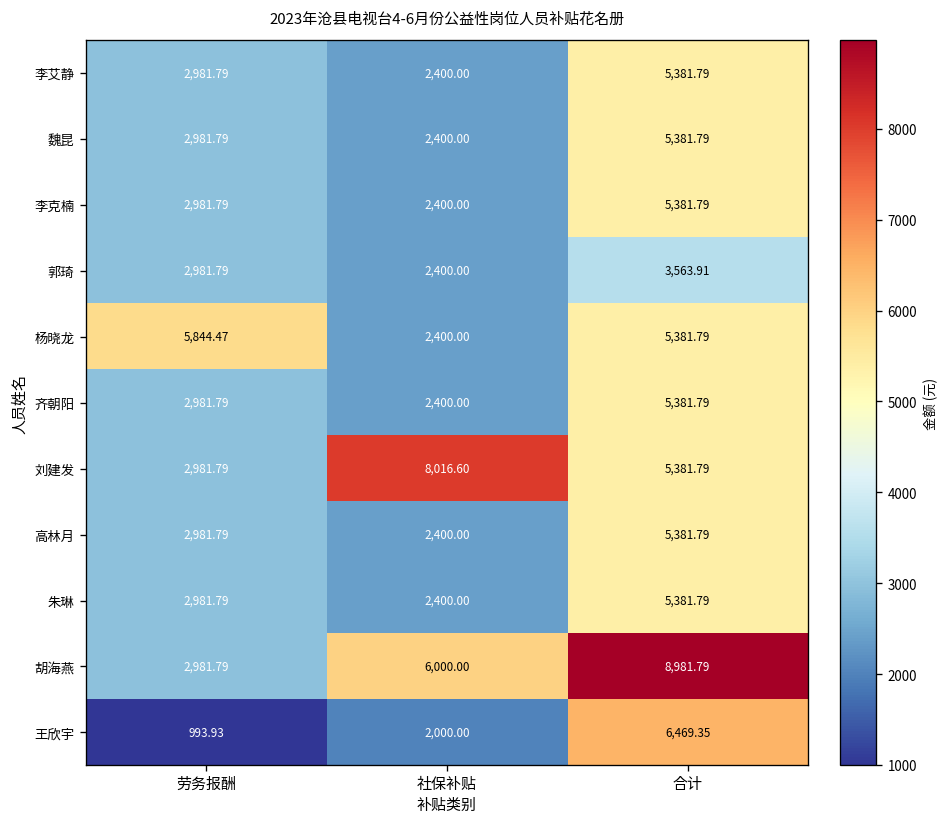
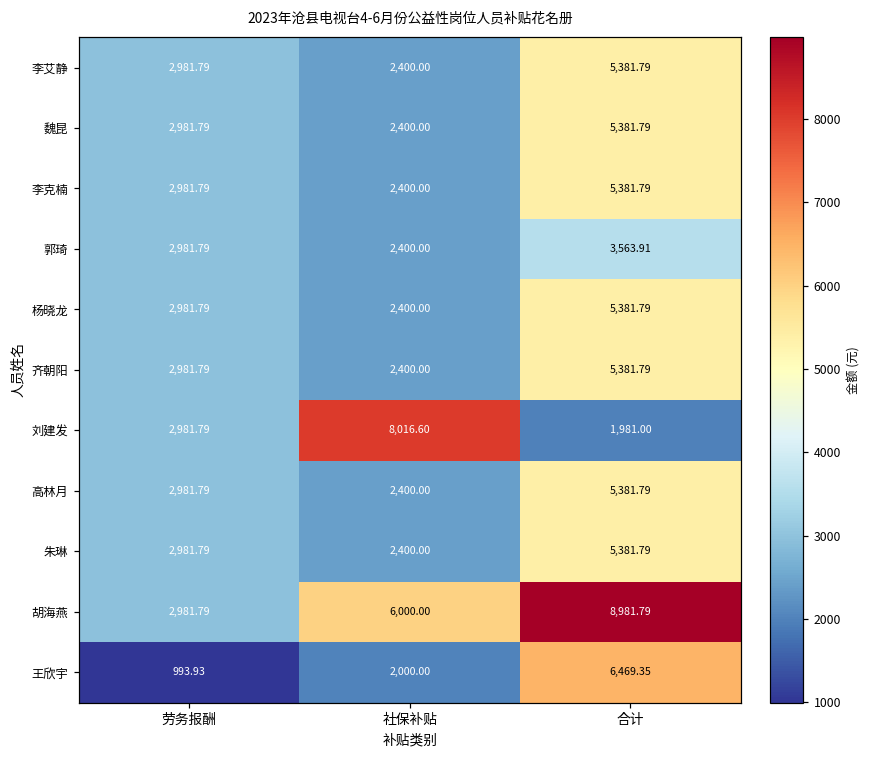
  {
    "李艾静": {
      "劳务报酬": "2,981.79",
      "社保补贴": "2,400.00",
      "合计": "5,381.79"
    },
    "魏昆": {
      "劳务报酬": "2,981.79",
      "社保补贴": "2,400.00",
      "合计": "5,381.79"
    },
    "李克楠": {
      "劳务报酬": "2,981.79",
      "社保补贴": "2,400.00",
      "合计": "5,381.79"
    },
    "郭琦": {
      "劳务报酬": "2,981.79",
      "社保补贴": "2,400.00",
      "合计": "3,563.91"
    },
    "杨晓龙": {
-     "劳务报酬": "5,844.47",
+     "劳务报酬": "2,981.79",
      "社保补贴": "2,400.00",
      "合计": "5,381.79"
    },
    "齐朝阳": {
      "劳务报酬": "2,981.79",
      "社保补贴": "2,400.00",
      "合计": "5,381.79"
    },
    "刘建发": {
      "劳务报酬": "2,981.79",
      "社保补贴": "8,016.60",
-     "合计": "5,381.79"
+     "合计": "1,981.00"
    },
    "高林月": {
      "劳务报酬": "2,981.79",
      "社保补贴": "2,400.00",
      "合计": "5,381.79"
    },
    "朱琳": {
      "劳务报酬": "2,981.79",
      "社保补贴": "2,400.00",
      "合计": "5,381.79"
    },
    "胡海燕": {
      "劳务报酬": "2,981.79",
      "社保补贴": "6,000.00",
      "合计": "8,981.79"
    },
    "王欣宇": {
      "劳务报酬": "993.93",
      "社保补贴": "2,000.00",
      "合计": "6,469.35"
    }
  }
